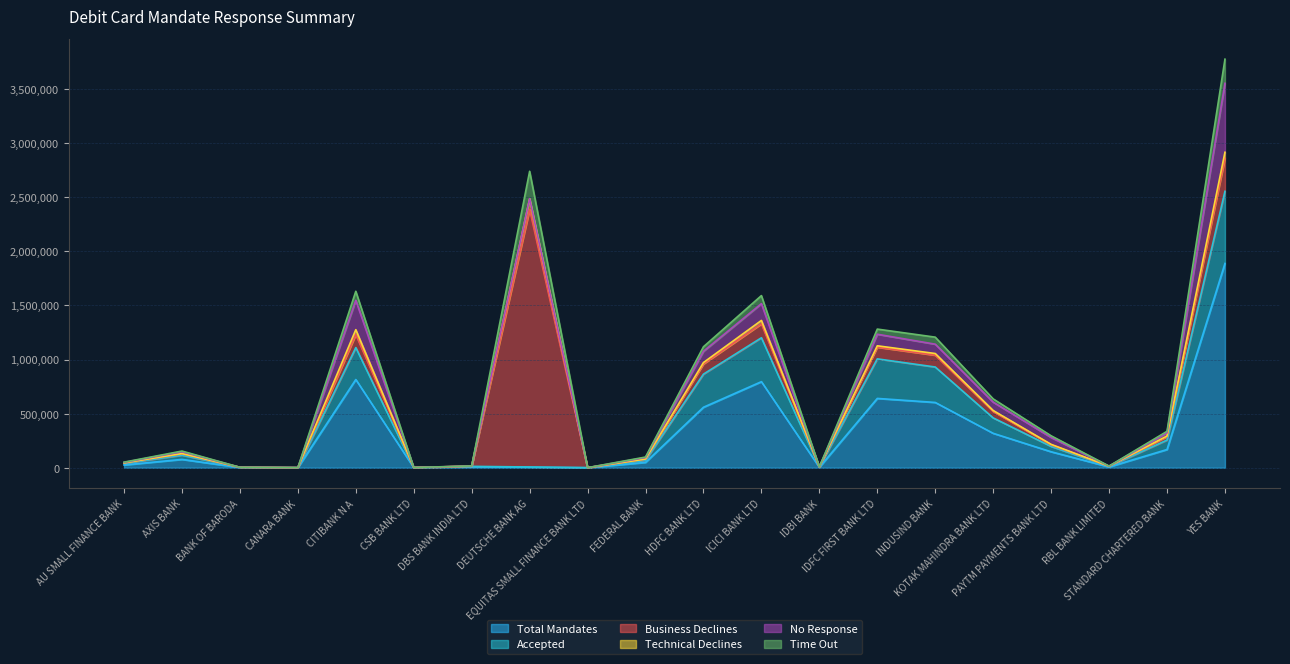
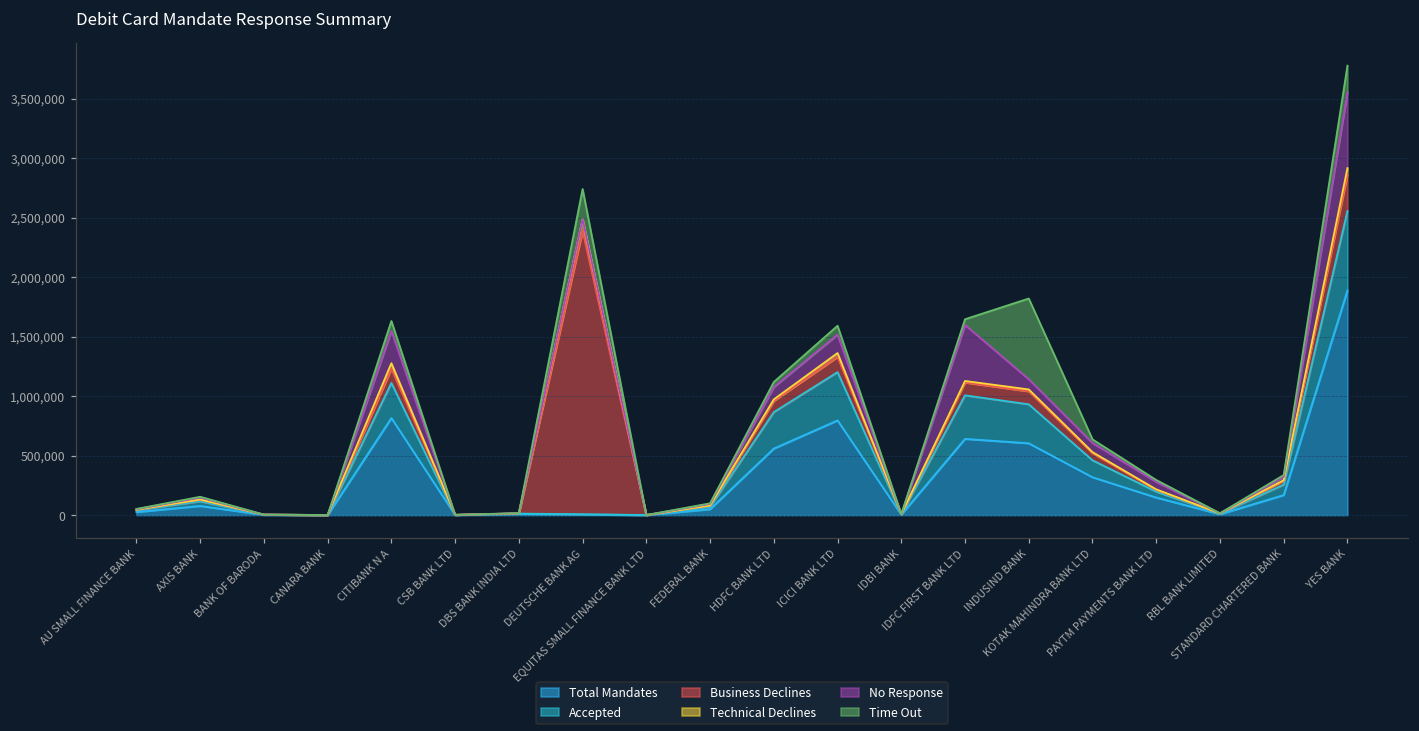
  {
    "Business Declines": {
      "CITIBANK N A": "120,000",
      "DEUTSCHE BANK AG": "2,380,000",
      "ICICI BANK LTD": "130,000",
      "YES BANK": "310,000"
    },
    "Technical Declines": {
      "CITIBANK N A": "50,000",
      "ICICI BANK LTD": "30,000",
      "YES BANK": "50,000"
    },
    "No Response": {
      "CITIBANK N A": "270,000",
      "HDFC BANK LTD": "100,000",
      "ICICI BANK LTD": "160,000",
-     "IDFC FIRST BANK LTD": "110,000",
+     "IDFC FIRST BANK LTD": "470,000",
      "INDUSIND BANK": "90,000",
      "KOTAK MAHINDRA BANK LTD": "80,000",
      "YES BANK": "640,000"
    },
    "Time Out": {
      "CITIBANK N A": "80,000",
      "DEUTSCHE BANK AG": "250,000",
      "HDFC BANK LTD": "40,000",
      "ICICI BANK LTD": "70,000",
      "IDFC FIRST BANK LTD": "50,000",
-     "INDUSIND BANK": "70,000",
+     "INDUSIND BANK": "680,000",
      "KOTAK MAHINDRA BANK LTD": "30,000",
      "YES BANK": "220,000"
    }
  }
